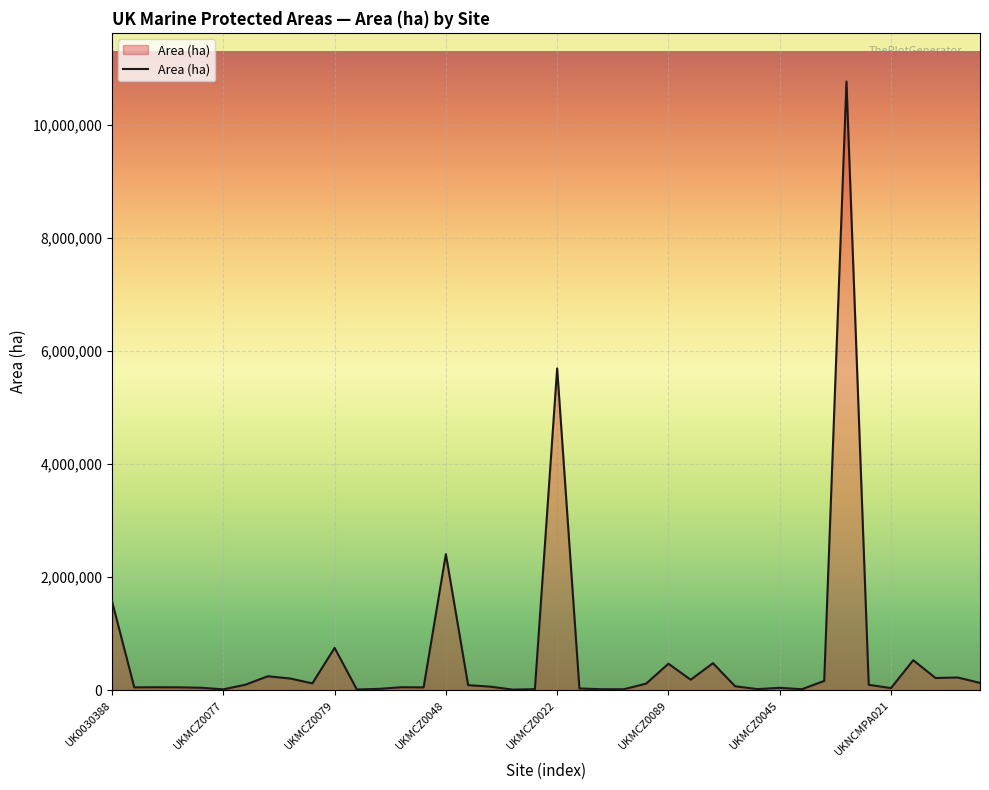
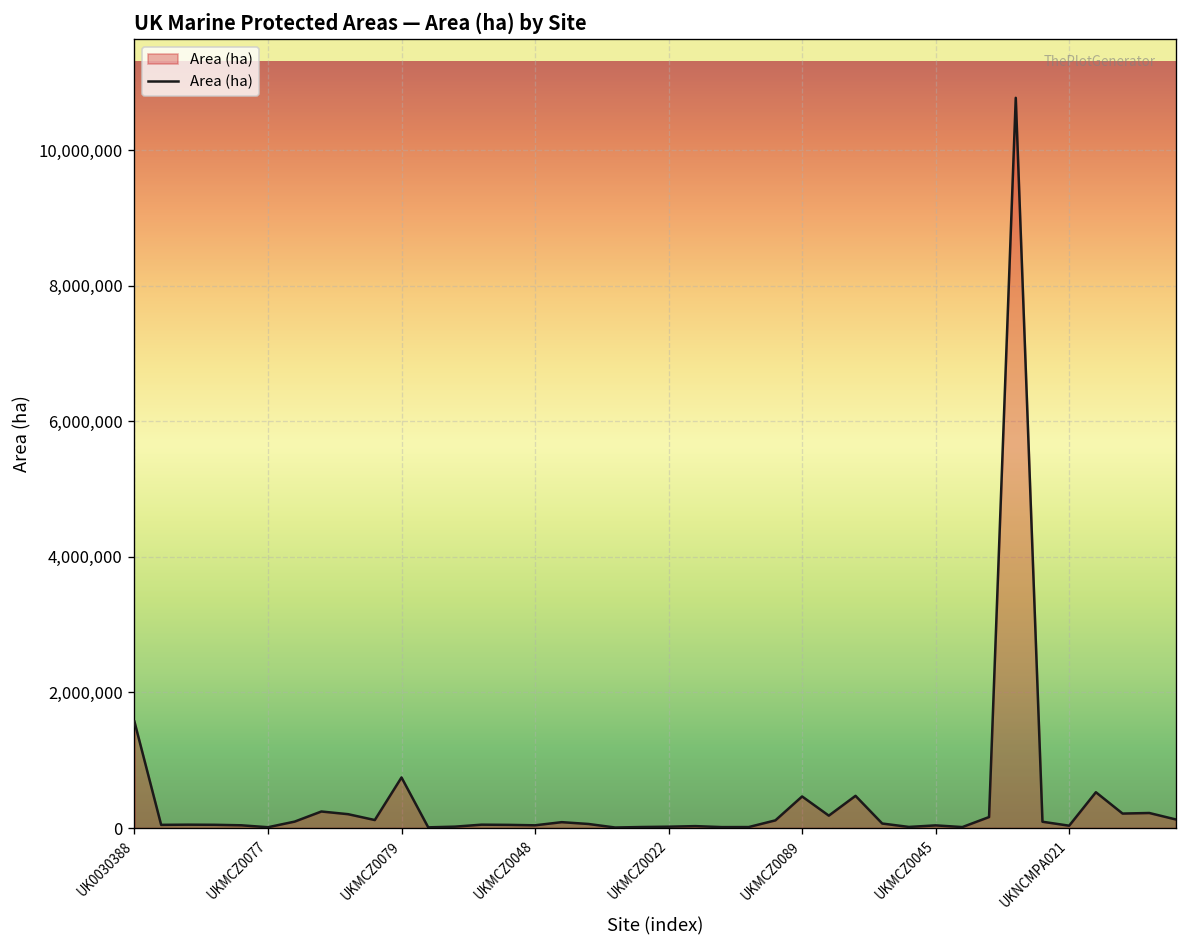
  {
    "UK0030388": "1,600,000",
    "UKMCZ0077": "0",
    "UKMCZ0079": "700,000",
-   "UKMCZ0048": "2,400,000",
-   "UKMCZ0022": "5,700,000",
+   "UKMCZ0048": "0",
+   "UKMCZ0022": "0",
    "UKMCZ0089": "500,000",
    "UKMCZ0045": "0",
    "UKNCMPA021": "0"
  }
